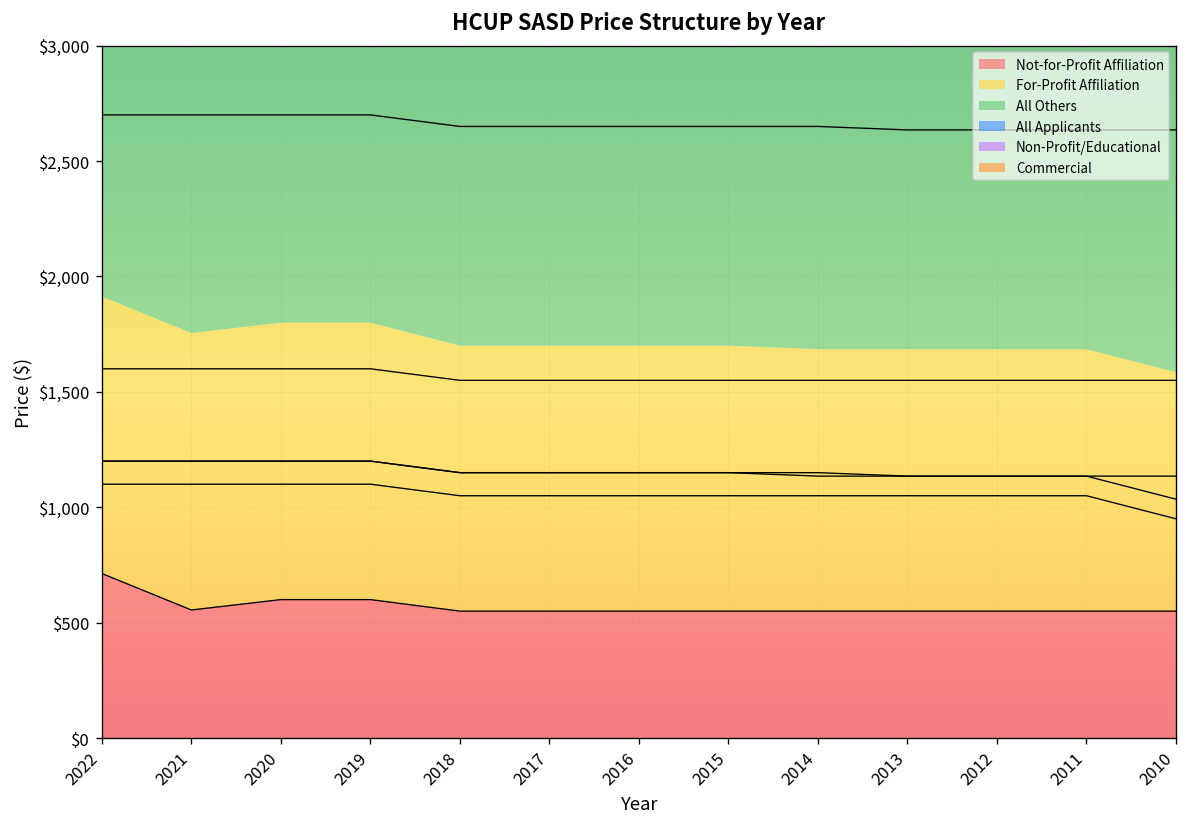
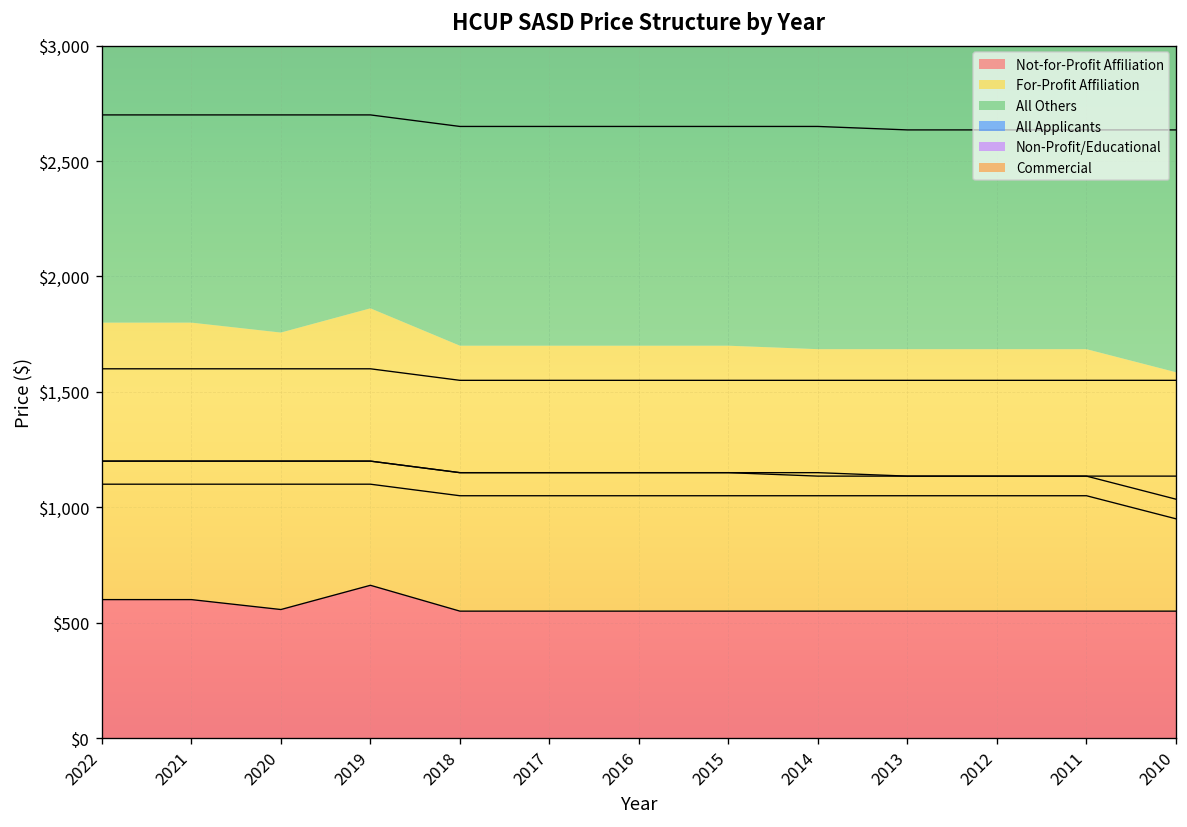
  {
    "Not-for-Profit Affiliation": {
-     "2022": "$710",
-     "2021": "$560",
-     "2020": "$600",
-     "2019": "$600",
+     "2022": "$600",
+     "2021": "$600",
+     "2020": "$560",
+     "2019": "$660",
      "2018": "$550",
      "2017": "$550",
      "2016": "$550",
      "2015": "$550",
      "2014": "$550",
      "2013": "$550",
      "2012": "$550",
      "2011": "$550",
      "2010": "$550"
    },
    "For-Profit Affiliation": {
      "2022": "$1,200",
      "2021": "$1,200",
      "2020": "$1,200",
      "2019": "$1,200",
      "2018": "$1,150",
      "2017": "$1,150",
      "2016": "$1,150",
      "2015": "$1,150",
      "2014": "$1,140",
      "2013": "$1,140",
      "2012": "$1,140",
      "2011": "$1,140",
      "2010": "$1,040"
    }
  }
